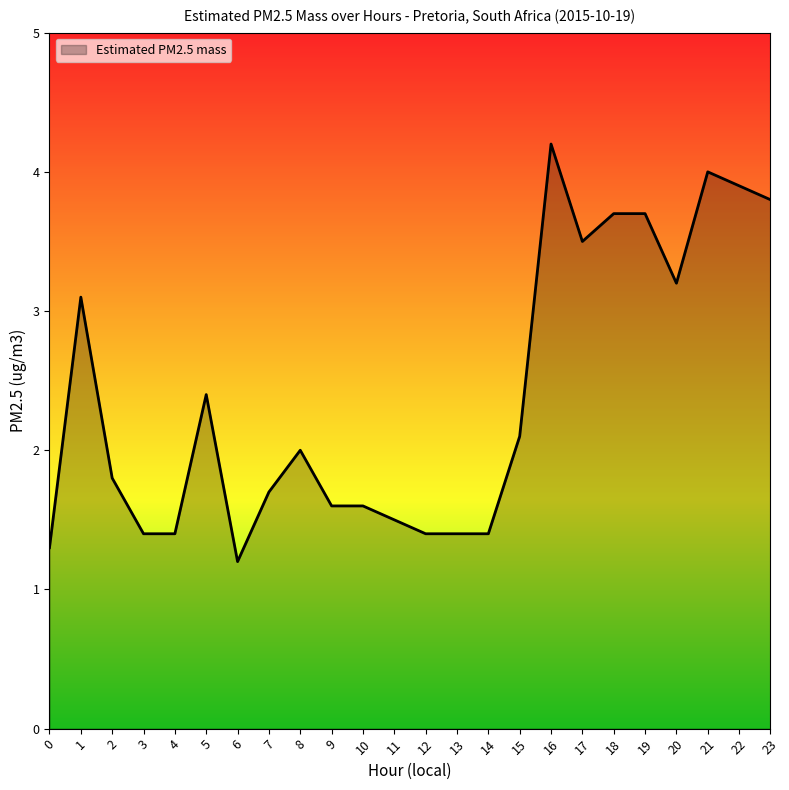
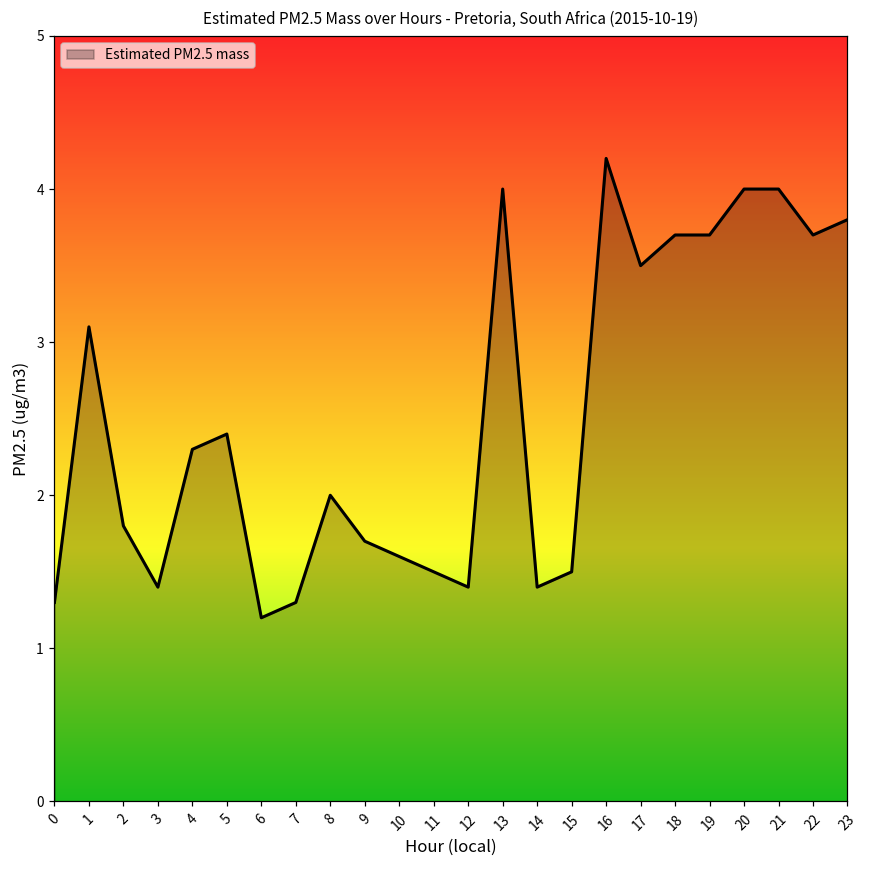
  {
    "0": 1.3,
    "1": 3.1,
    "2": 1.8,
    "3": 1.4,
-   "4": 1.4,
+   "4": 2.3,
    "5": 2.4,
    "6": 1.2,
-   "7": 1.7,
+   "7": 1.3,
    "8": 2.0,
-   "9": 1.6,
+   "9": 1.7,
    "10": 1.6,
    "11": 1.5,
    "12": 1.4,
-   "13": 1.4,
+   "13": 4.0,
    "14": 1.4,
-   "15": 2.1,
+   "15": 1.5,
    "16": 4.2,
    "17": 3.5,
    "18": 3.7,
    "19": 3.7,
-   "20": 3.2,
+   "20": 4.0,
    "21": 4.0,
-   "22": 3.9,
+   "22": 3.7,
    "23": 3.8
  }
